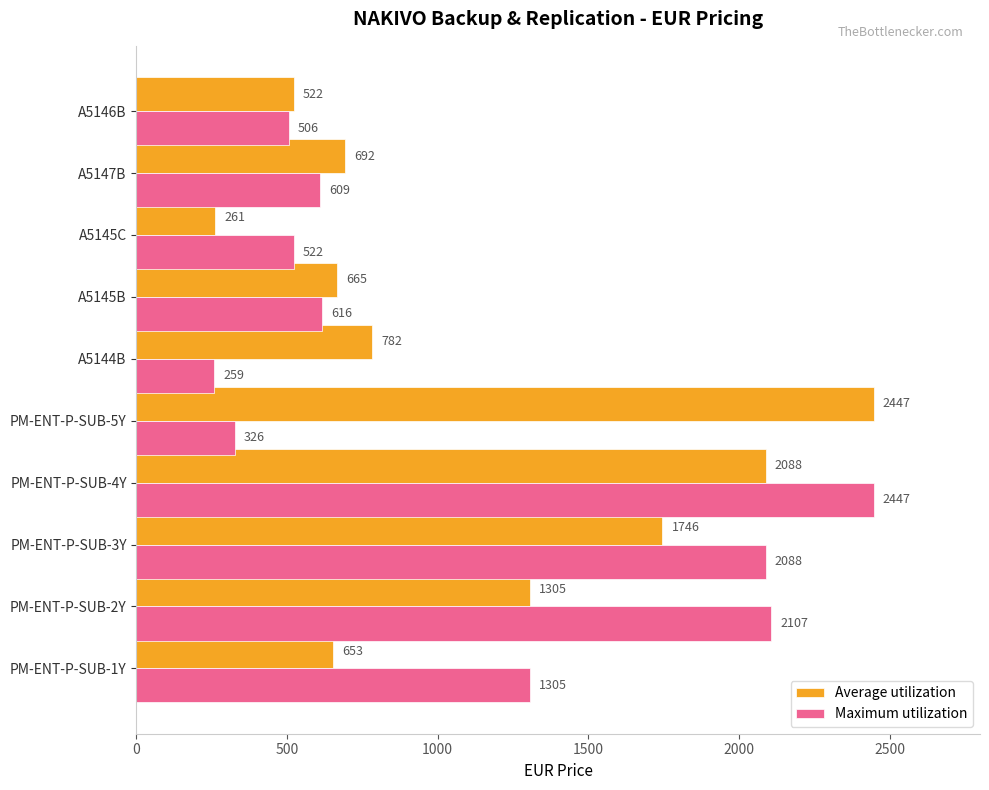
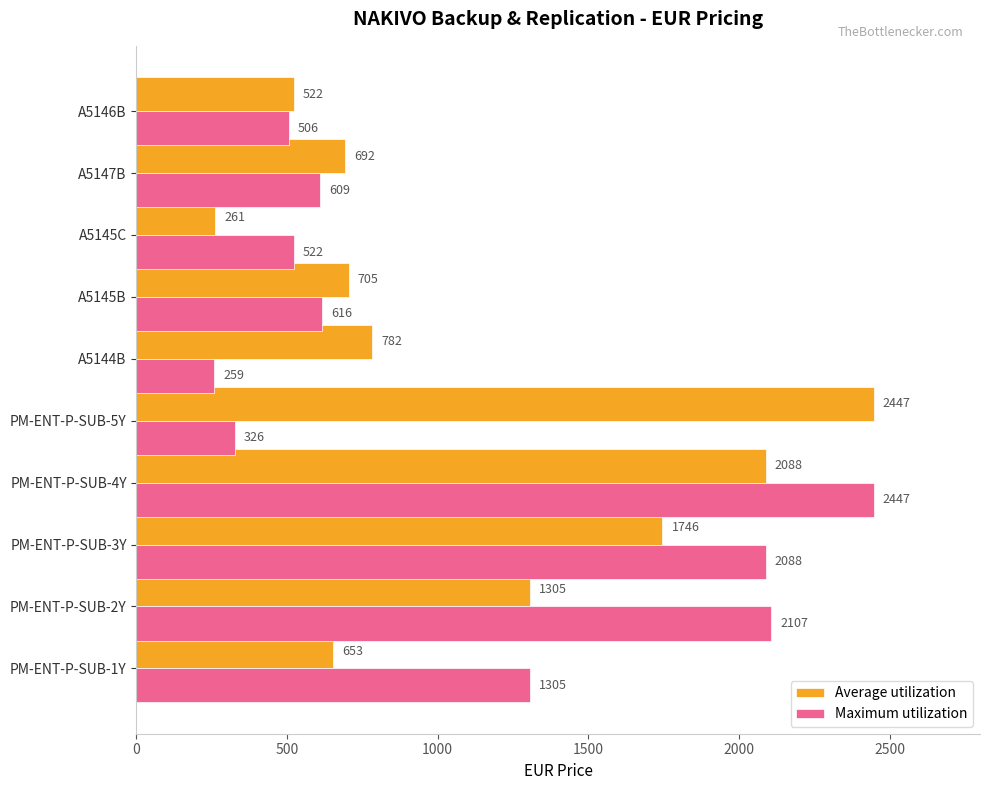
  {
    "Average utilization": {
      "A5146B": 522,
      "A5147B": 692,
      "A5145C": 261,
-     "A5145B": 665,
+     "A5145B": 705,
      "A5144B": 782,
      "PM-ENT-P-SUB-5Y": 2447,
      "PM-ENT-P-SUB-4Y": 2088,
      "PM-ENT-P-SUB-3Y": 1746,
      "PM-ENT-P-SUB-2Y": 1305,
      "PM-ENT-P-SUB-1Y": 653
    },
    "Maximum utilization": {
      "A5146B": 506,
      "A5147B": 609,
      "A5145C": 522,
      "A5145B": 616,
      "A5144B": 259,
      "PM-ENT-P-SUB-5Y": 326,
      "PM-ENT-P-SUB-4Y": 2447,
      "PM-ENT-P-SUB-3Y": 2088,
      "PM-ENT-P-SUB-2Y": 2107,
      "PM-ENT-P-SUB-1Y": 1305
    }
  }
